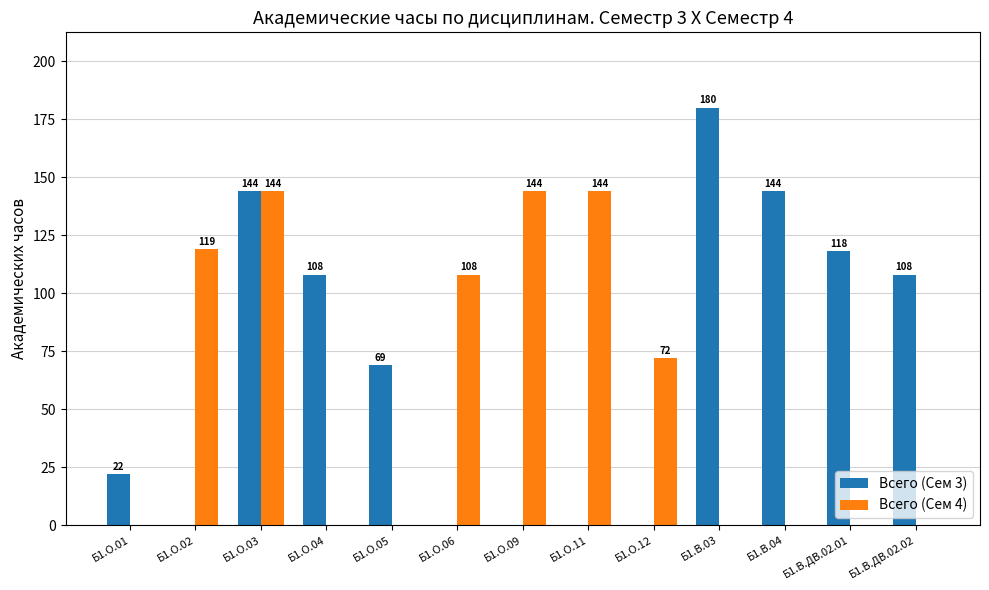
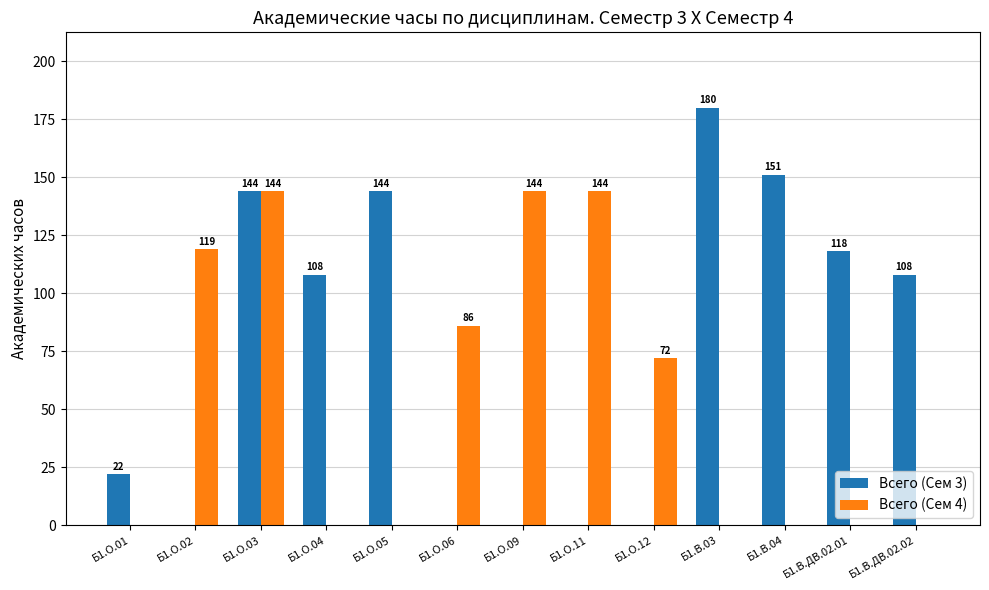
  {
    "Всего (Сем 3)": {
      "Б1.О.01": 22,
      "Б1.О.03": 144,
      "Б1.О.04": 108,
-     "Б1.О.05": 69,
+     "Б1.О.05": 144,
      "Б1.В.03": 180,
-     "Б1.В.04": 144,
+     "Б1.В.04": 151,
      "Б1.В.ДВ.02.01": 118,
      "Б1.В.ДВ.02.02": 108
    },
    "Всего (Сем 4)": {
      "Б1.О.02": 119,
      "Б1.О.03": 144,
-     "Б1.О.06": 108,
+     "Б1.О.06": 86,
      "Б1.О.09": 144,
      "Б1.О.11": 144,
      "Б1.О.12": 72
    }
  }
